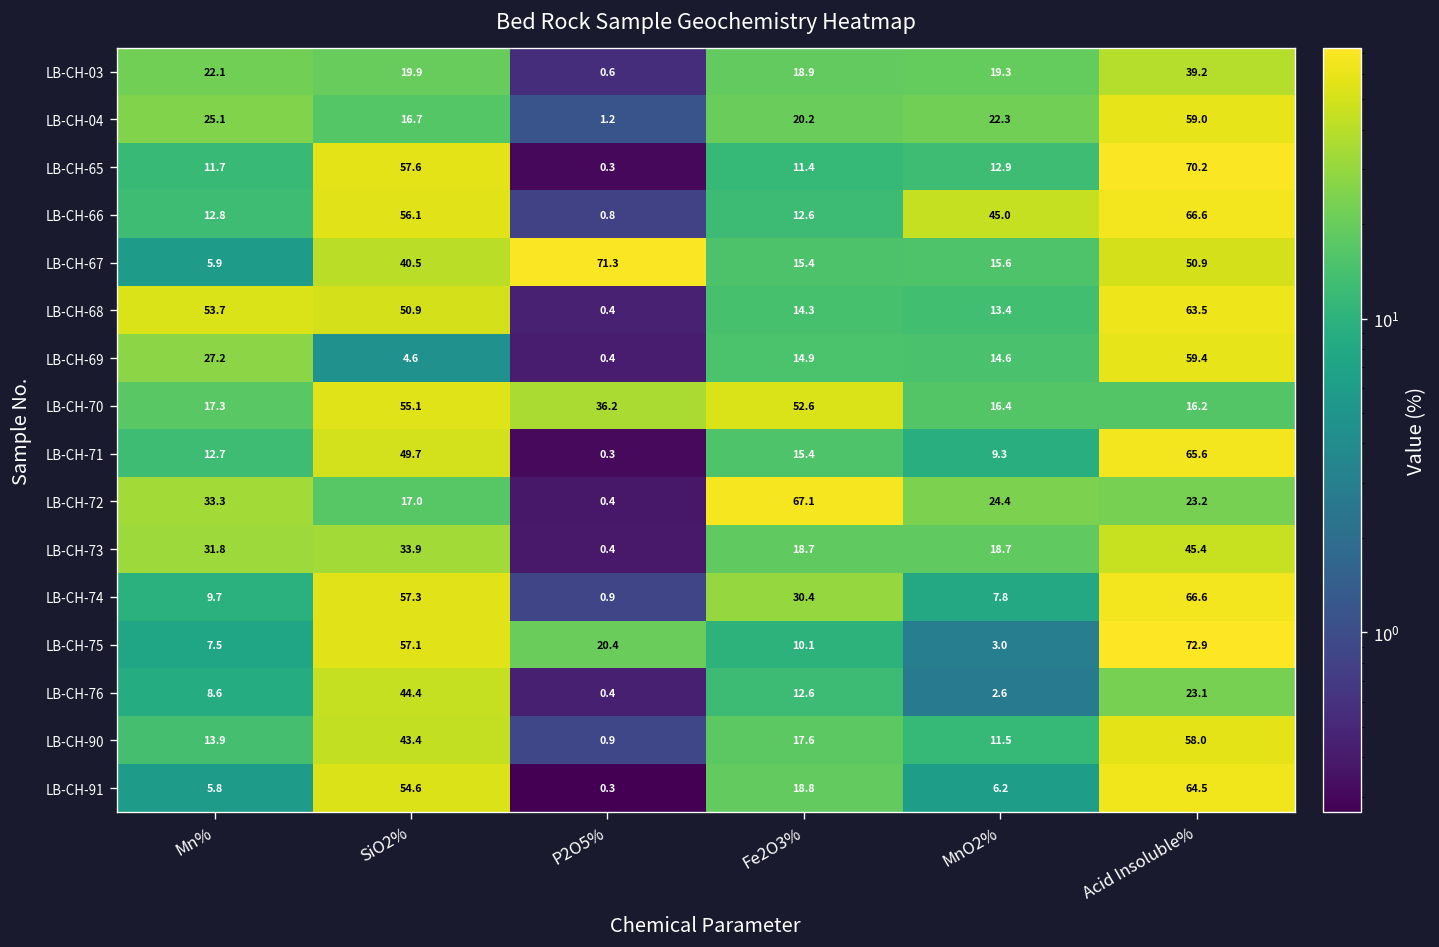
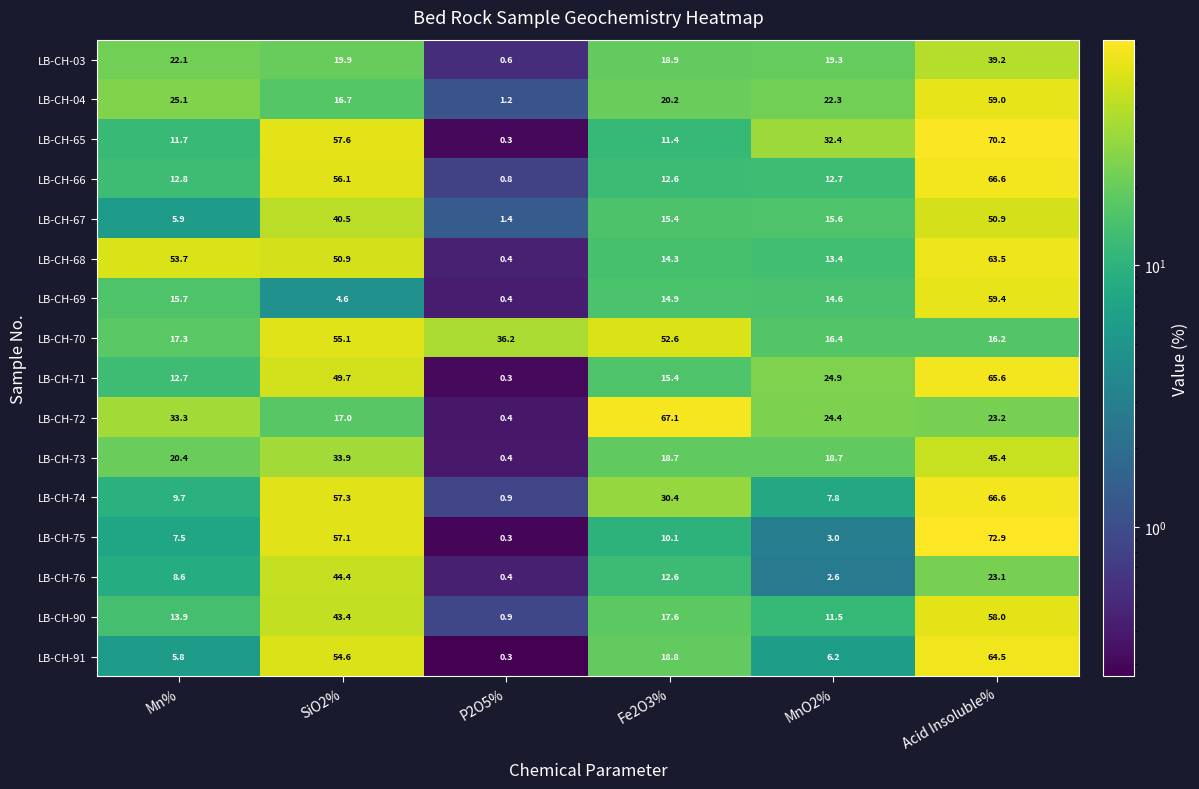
  {
    "LB-CH-03": {
      "Mn%": 22.1,
      "SiO2%": 19.9,
      "P2O5%": 0.6,
      "Fe2O3%": 18.9,
      "MnO2%": 19.3,
      "Acid Insoluble%": 39.2
    },
    "LB-CH-04": {
      "Mn%": 25.1,
      "SiO2%": 16.7,
      "P2O5%": 1.2,
      "Fe2O3%": 20.2,
      "MnO2%": 22.3,
      "Acid Insoluble%": 59.0
    },
    "LB-CH-65": {
      "Mn%": 11.7,
      "SiO2%": 57.6,
      "P2O5%": 0.3,
      "Fe2O3%": 11.4,
-     "MnO2%": 12.9,
+     "MnO2%": 32.4,
      "Acid Insoluble%": 70.2
    },
    "LB-CH-66": {
      "Mn%": 12.8,
      "SiO2%": 56.1,
      "P2O5%": 0.8,
      "Fe2O3%": 12.6,
-     "MnO2%": 45.0,
+     "MnO2%": 12.7,
      "Acid Insoluble%": 66.6
    },
    "LB-CH-67": {
      "Mn%": 5.9,
      "SiO2%": 40.5,
-     "P2O5%": 71.3,
+     "P2O5%": 1.4,
      "Fe2O3%": 15.4,
      "MnO2%": 15.6,
      "Acid Insoluble%": 50.9
    },
    "LB-CH-68": {
      "Mn%": 53.7,
      "SiO2%": 50.9,
      "P2O5%": 0.4,
      "Fe2O3%": 14.3,
      "MnO2%": 13.4,
      "Acid Insoluble%": 63.5
    },
    "LB-CH-69": {
-     "Mn%": 27.2,
+     "Mn%": 15.7,
      "SiO2%": 4.6,
      "P2O5%": 0.4,
      "Fe2O3%": 14.9,
      "MnO2%": 14.6,
      "Acid Insoluble%": 59.4
    },
    "LB-CH-70": {
      "Mn%": 17.3,
      "SiO2%": 55.1,
      "P2O5%": 36.2,
      "Fe2O3%": 52.6,
      "MnO2%": 16.4,
      "Acid Insoluble%": 16.2
    },
    "LB-CH-71": {
      "Mn%": 12.7,
      "SiO2%": 49.7,
      "P2O5%": 0.3,
      "Fe2O3%": 15.4,
-     "MnO2%": 9.3,
+     "MnO2%": 24.9,
      "Acid Insoluble%": 65.6
    },
    "LB-CH-72": {
      "Mn%": 33.3,
      "SiO2%": 17.0,
      "P2O5%": 0.4,
      "Fe2O3%": 67.1,
      "MnO2%": 24.4,
      "Acid Insoluble%": 23.2
    },
    "LB-CH-73": {
-     "Mn%": 31.8,
+     "Mn%": 20.4,
      "SiO2%": 33.9,
      "P2O5%": 0.4,
      "Fe2O3%": 18.7,
      "MnO2%": 18.7,
      "Acid Insoluble%": 45.4
    },
    "LB-CH-74": {
      "Mn%": 9.7,
      "SiO2%": 57.3,
      "P2O5%": 0.9,
      "Fe2O3%": 30.4,
      "MnO2%": 7.8,
      "Acid Insoluble%": 66.6
    },
    "LB-CH-75": {
      "Mn%": 7.5,
      "SiO2%": 57.1,
-     "P2O5%": 20.4,
+     "P2O5%": 0.3,
      "Fe2O3%": 10.1,
      "MnO2%": 3.0,
      "Acid Insoluble%": 72.9
    },
    "LB-CH-76": {
      "Mn%": 8.6,
      "SiO2%": 44.4,
      "P2O5%": 0.4,
      "Fe2O3%": 12.6,
      "MnO2%": 2.6,
      "Acid Insoluble%": 23.1
    },
    "LB-CH-90": {
      "Mn%": 13.9,
      "SiO2%": 43.4,
      "P2O5%": 0.9,
      "Fe2O3%": 17.6,
      "MnO2%": 11.5,
      "Acid Insoluble%": 58.0
    },
    "LB-CH-91": {
      "Mn%": 5.8,
      "SiO2%": 54.6,
      "P2O5%": 0.3,
      "Fe2O3%": 18.8,
      "MnO2%": 6.2,
      "Acid Insoluble%": 64.5
    }
  }
